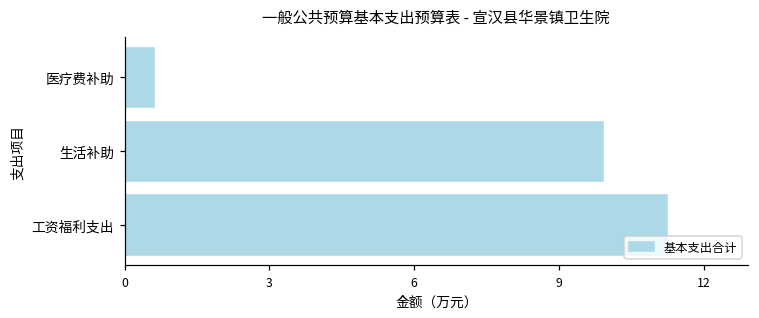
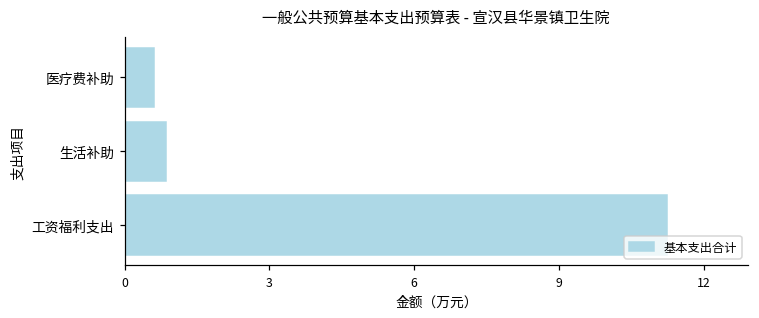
  {
    "医疗费补助": 0.6,
-   "生活补助": 9.9,
+   "生活补助": 0.9,
    "工资福利支出": 11.2
  }
